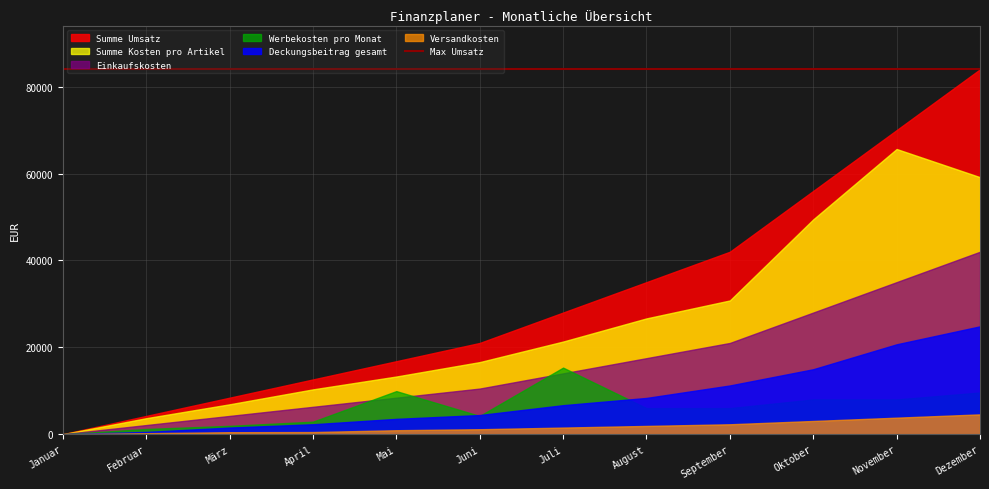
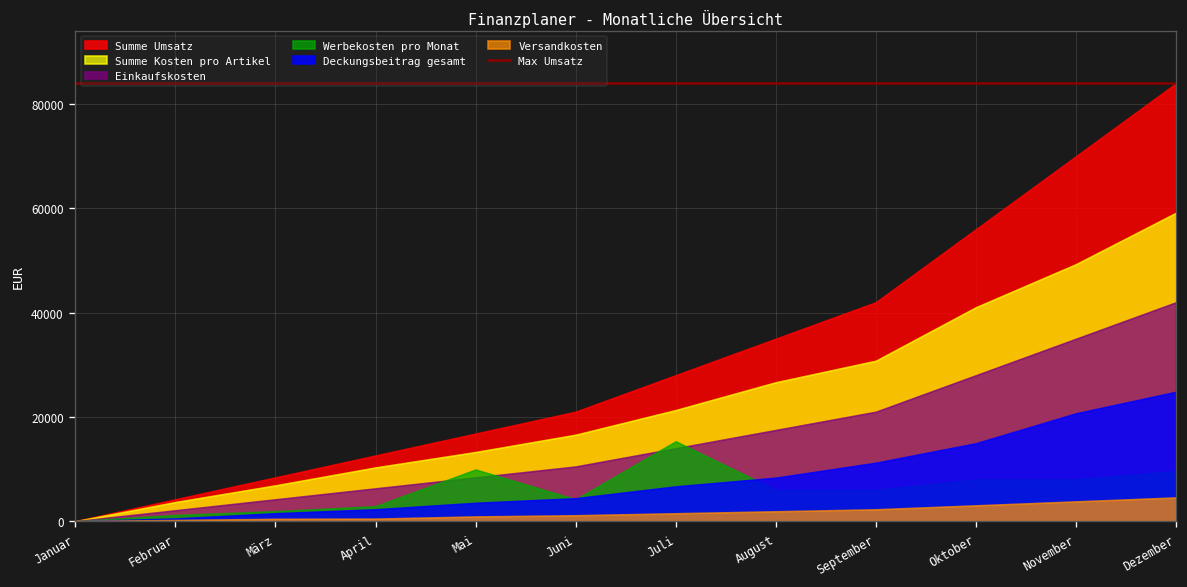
  {
    "Summe Umsatz": {
      "März": 8000,
      "April": 13000,
      "Mai": 17000,
      "Juni": 21000,
      "Juli": 28000,
      "August": 35000,
      "September": 42000,
      "Oktober": 56000,
      "November": 70000,
      "Dezember": 84000
    },
    "Summe Kosten pro Artikel": {
      "März": 7000,
      "April": 10000,
      "Mai": 13000,
      "Juni": 17000,
      "Juli": 21000,
      "August": 27000,
      "September": 31000,
-     "Oktober": 49000,
-     "November": 66000,
+     "Oktober": 41000,
+     "November": 49000,
      "Dezember": 59000
    },
    "Einkaufskosten": {
      "Februar": 2000,
      "März": 4000,
      "April": 6000,
      "Mai": 8000,
      "Juni": 11000,
      "Juli": 14000,
      "August": 18000,
      "September": 21000,
      "Oktober": 28000,
      "November": 35000,
      "Dezember": 42000
    },
    "Werbekosten pro Monat": {
      "Februar": 1000,
      "April": 3000,
      "Mai": 10000,
      "Juli": 15000,
      "August": 6000,
      "September": 6000,
      "Oktober": 8000,
      "November": 8000,
      "Dezember": 10000
    },
    "Deckungsbeitrag gesamt": {
      "April": 2000,
      "Mai": 4000,
      "Juli": 7000,
      "August": 8000,
      "September": 11000,
      "Oktober": 15000,
      "November": 21000,
      "Dezember": 25000
    },
    "Versandkosten": {
      "Mai": 1000,
      "Juni": 1000,
      "Juli": 2000,
      "August": 2000,
      "September": 2000,
      "Oktober": 3000,
      "November": 4000,
      "Dezember": 5000
    }
  }
